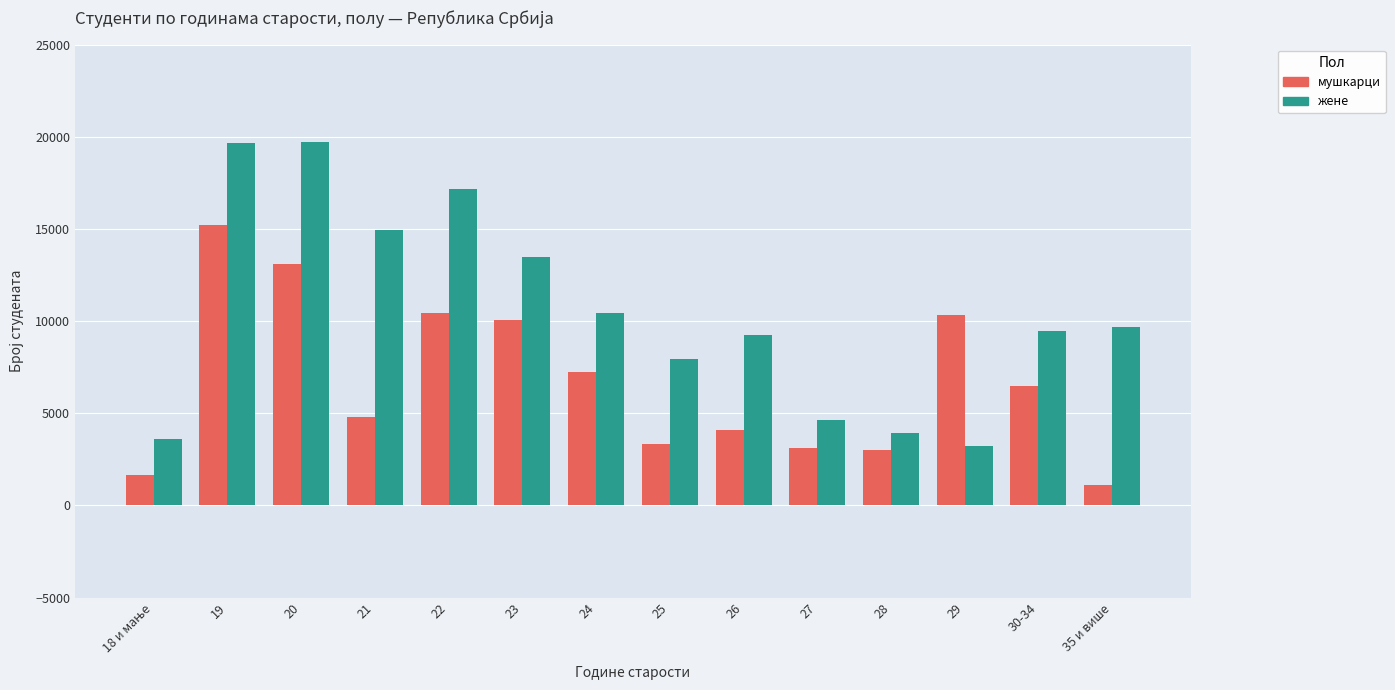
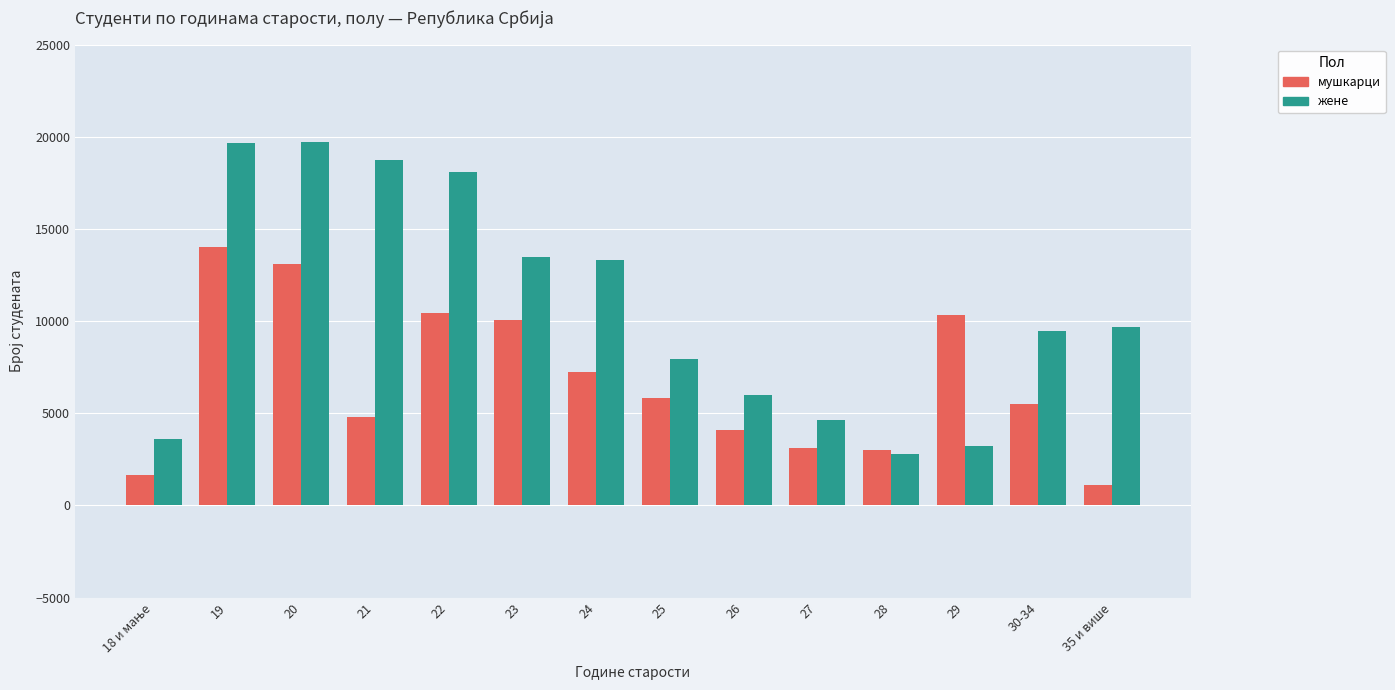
  {
    "мушкарци": {
      "18 и мање": 1700,
-     "19": 15200,
+     "19": 14000,
      "20": 13100,
      "21": 4800,
      "22": 10400,
      "23": 10100,
      "24": 7200,
-     "25": 3300,
+     "25": 5800,
      "26": 4100,
      "27": 3100,
      "28": 3000,
      "29": 10300,
-     "30-34": 6500,
+     "30-34": 5500,
      "35 и више": 1100
    },
    "жене": {
      "18 и мање": 3600,
      "19": 19700,
      "20": 19700,
-     "21": 14900,
-     "22": 17100,
+     "21": 18700,
+     "22": 18100,
      "23": 13500,
-     "24": 10400,
+     "24": 13300,
      "25": 7900,
-     "26": 9200,
+     "26": 6000,
      "27": 4700,
-     "28": 3900,
+     "28": 2800,
      "29": 3200,
      "30-34": 9500,
      "35 и више": 9700
    }
  }
